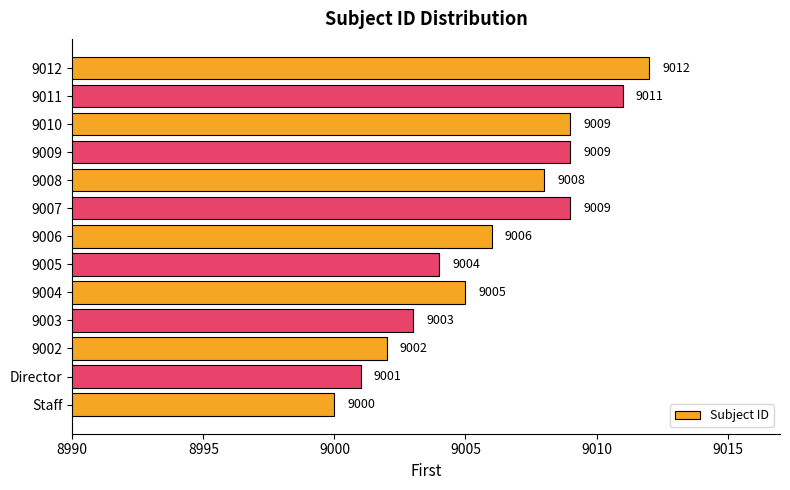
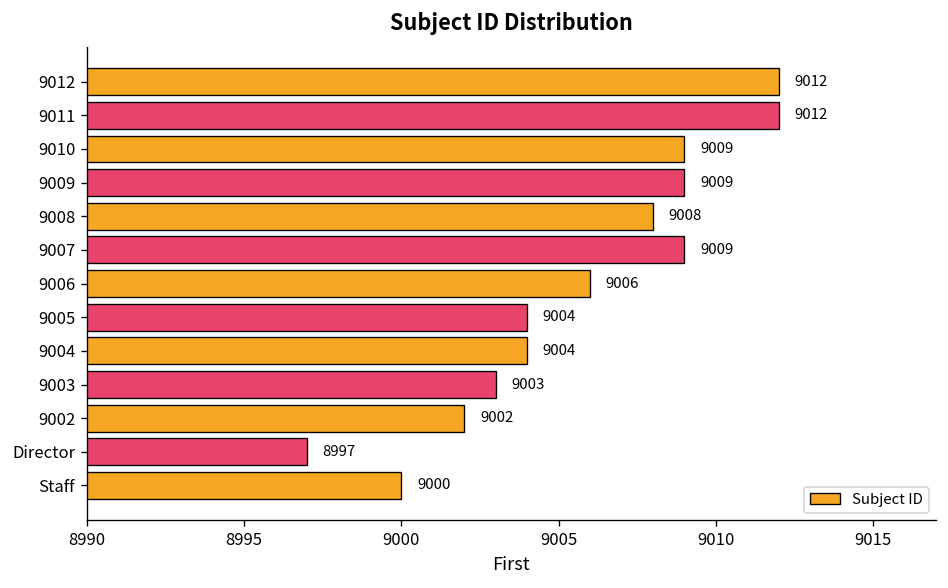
  {
    "9012": 9012,
-   "9011": 9011,
+   "9011": 9012,
    "9010": 9009,
    "9009": 9009,
    "9008": 9008,
    "9007": 9009,
    "9006": 9006,
    "9005": 9004,
-   "9004": 9005,
+   "9004": 9004,
    "9003": 9003,
    "9002": 9002,
-   "Director": 9001,
+   "Director": 8997,
    "Staff": 9000
  }
